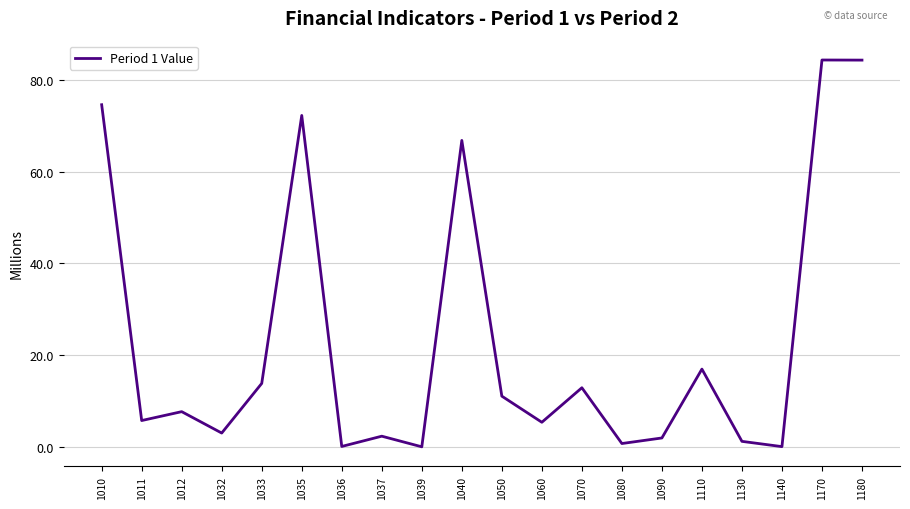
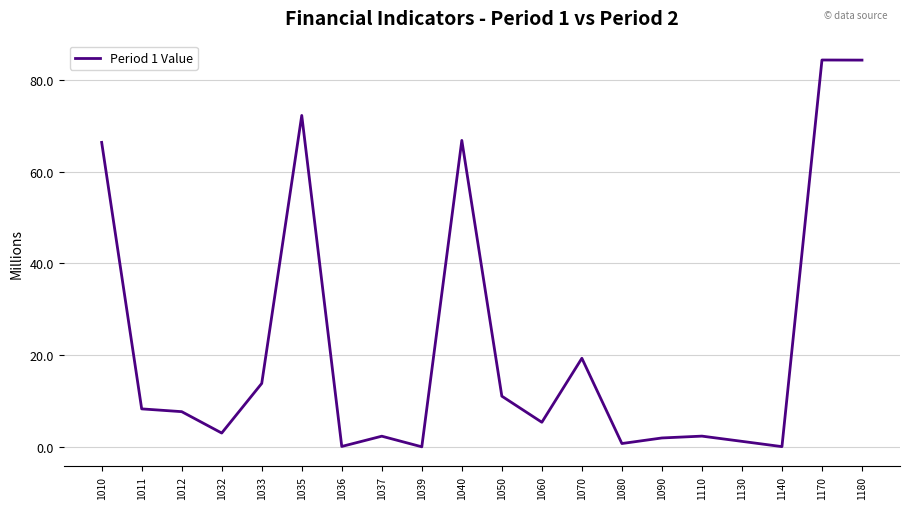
  {
-   "1010": 75,
-   "1011": 6,
+   "1010": 66,
+   "1011": 8,
    "1012": 8,
    "1032": 3,
    "1033": 14,
    "1035": 72,
    "1036": 0,
    "1037": 2,
    "1039": 0,
    "1040": 67,
    "1050": 11,
    "1060": 5,
-   "1070": 13,
+   "1070": 19,
    "1080": 1,
    "1090": 2,
-   "1110": 17,
+   "1110": 2,
    "1130": 1,
    "1140": 0,
    "1170": 84,
    "1180": 84
  }
